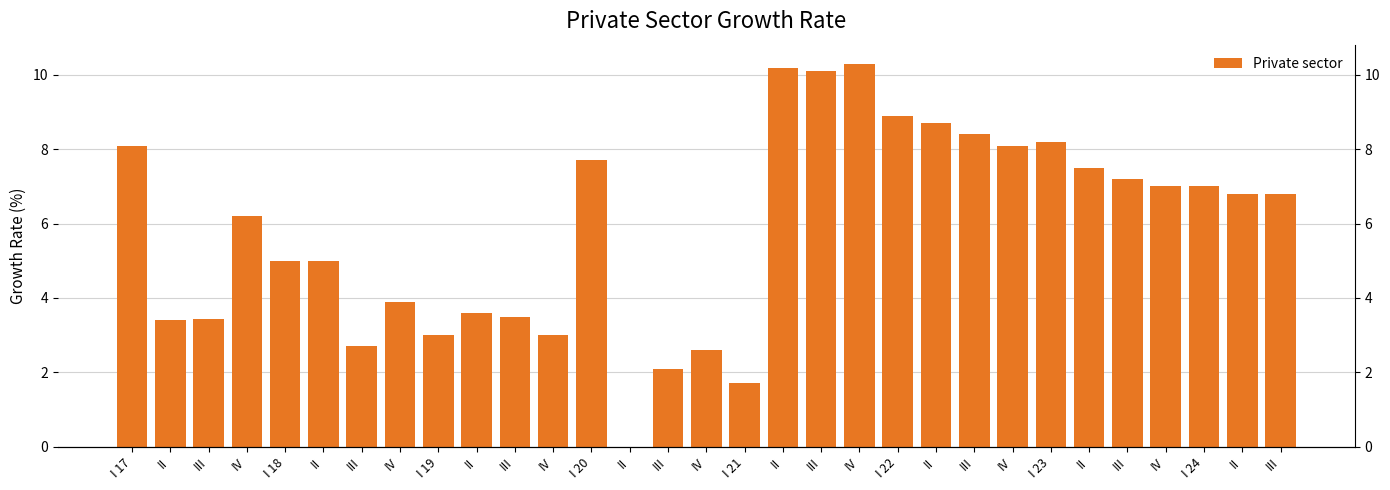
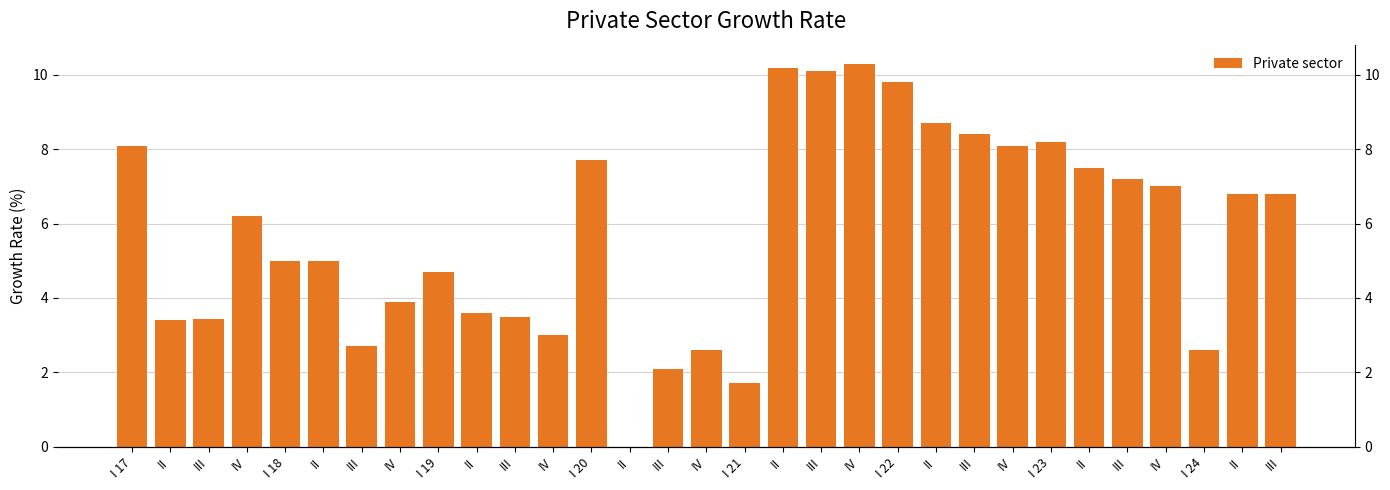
  {
    "I 17": 8.1,
    "I 18": 5.0,
-   "I 19": 3.0,
+   "I 19": 4.7,
    "I 20": 7.7,
    "I 21": 1.7,
-   "I 22": 8.9,
+   "I 22": 9.8,
    "I 23": 8.2,
-   "I 24": 7.0
+   "I 24": 2.6
  }
